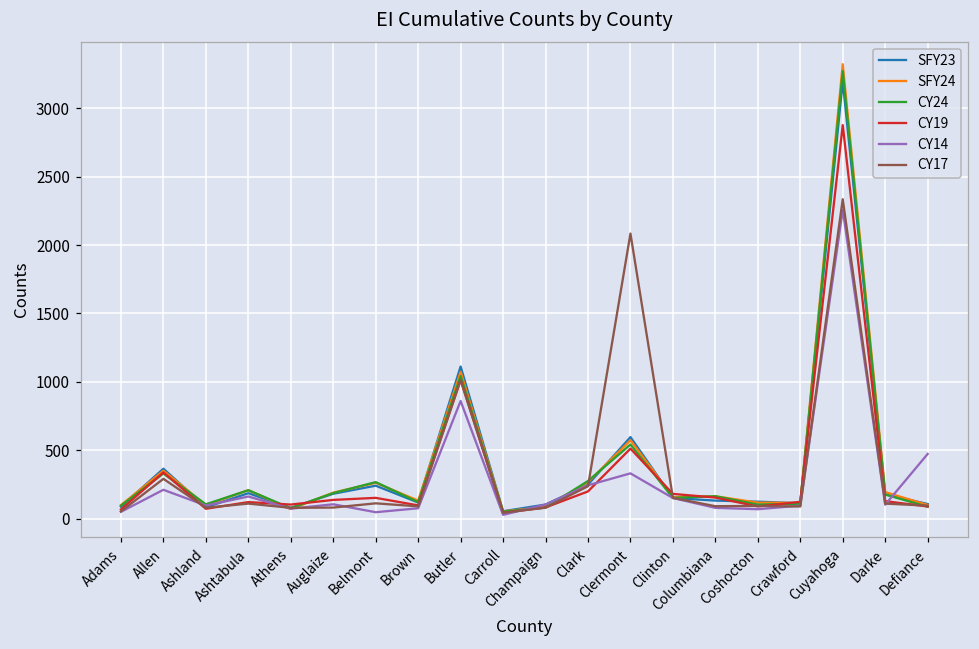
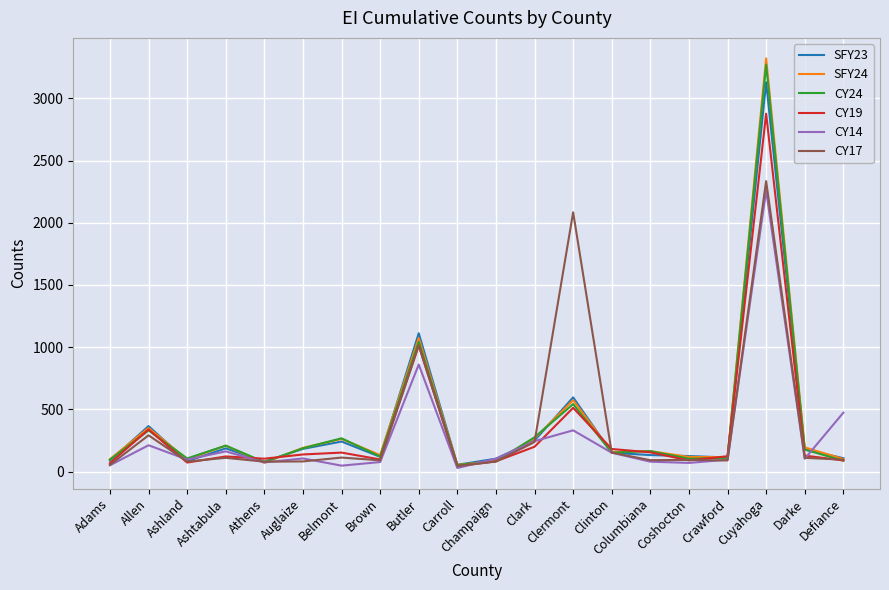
  {
    "SFY23": {
      "Ashtabula": 190,
      "Belmont": 240,
      "Butler": 1110,
      "Clermont": 600,
      "Columbiana": 130,
-     "Cuyahoga": 3200
+     "Cuyahoga": 3130
    },
    "SFY24": {
      "Butler": 1070,
      "Clermont": 570,
      "Cuyahoga": 3320
    },
    "CY24": {
      "Butler": 1040,
      "Clermont": 540,
      "Cuyahoga": 3270
    },
    "CY19": {
      "Athens": 100,
      "Auglaize": 140,
      "Belmont": 150,
      "Clark": 200,
      "Clermont": 510,
      "Clinton": 180,
      "Cuyahoga": 2880
    },
    "CY14": {
      "Allen": 210,
      "Ashtabula": 160,
      "Auglaize": 110,
      "Belmont": 50,
      "Butler": 860,
      "Clermont": 330,
      "Cuyahoga": 2260,
      "Defiance": 470
    },
    "CY17": {
      "Allen": 290,
      "Auglaize": 80,
      "Belmont": 110,
      "Clermont": 2080,
      "Cuyahoga": 2340
    }
  }
